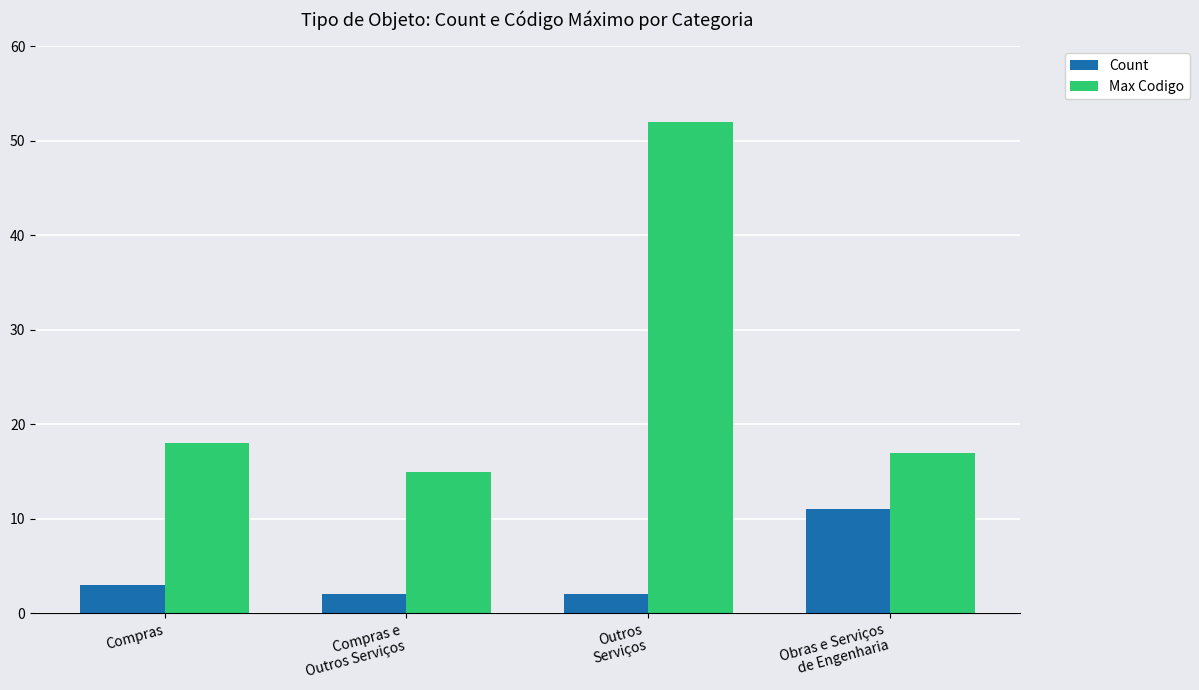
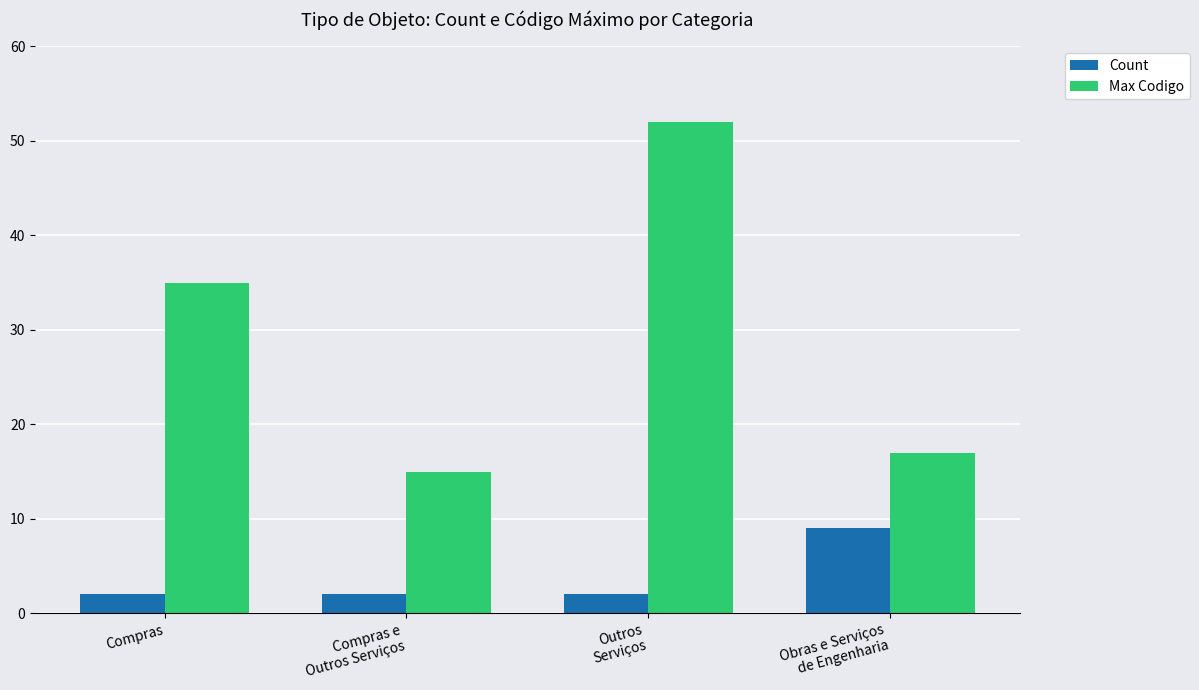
  {
    "Count": {
-     "Compras": 3,
+     "Compras": 2,
      "Compras e Outros Serviços": 2,
      "Outros Serviços": 2,
-     "Obras e Serviços de Engenharia": 11
+     "Obras e Serviços de Engenharia": 9
    },
    "Max Codigo": {
-     "Compras": 18,
+     "Compras": 35,
      "Compras e Outros Serviços": 15,
      "Outros Serviços": 52,
      "Obras e Serviços de Engenharia": 17
    }
  }
